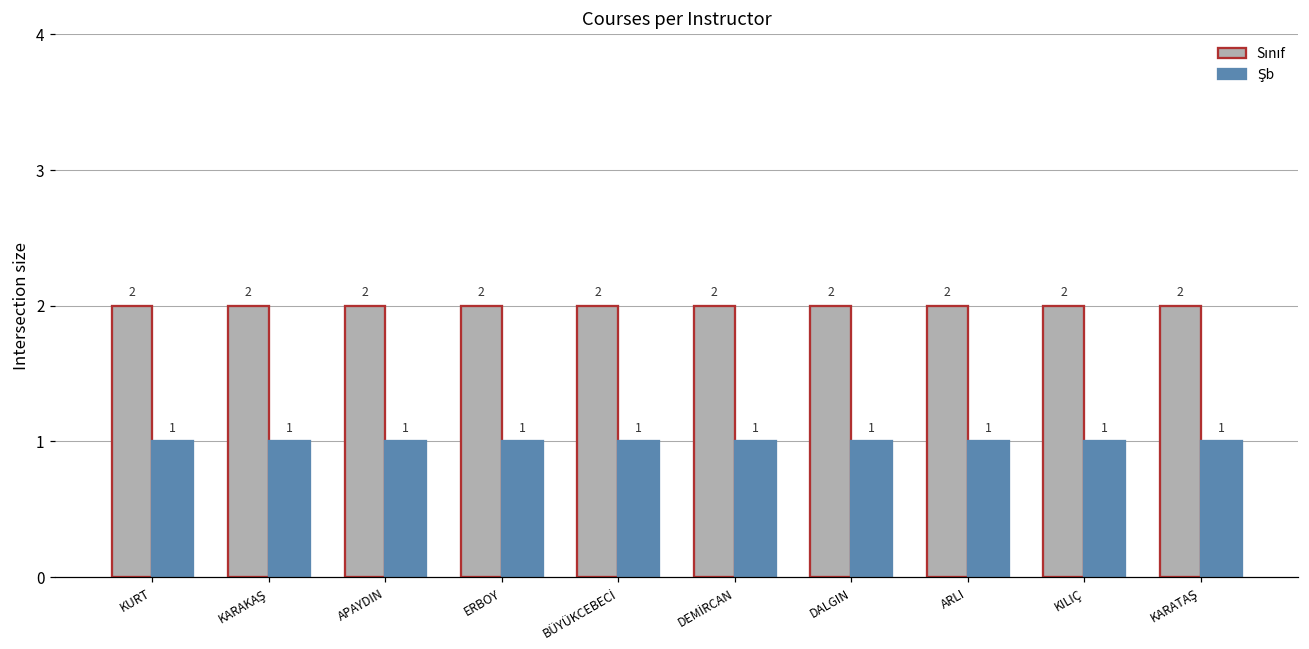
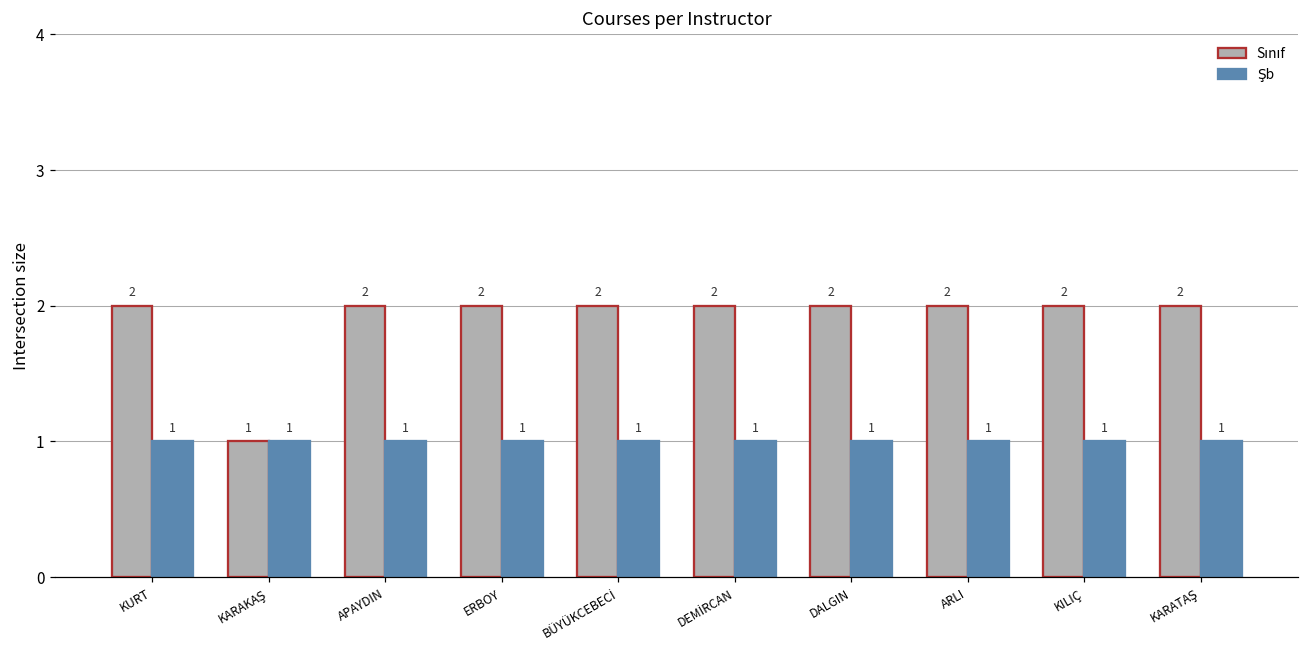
  {
    "Sınıf": {
      "KURT": 2,
-     "KARAKAŞ": 2,
+     "KARAKAŞ": 1,
      "APAYDIN": 2,
      "ERBOY": 2,
      "BÜYÜKCEBECİ": 2,
      "DEMİRCAN": 2,
      "DALGIN": 2,
      "ARLI": 2,
      "KILIÇ": 2,
      "KARATAŞ": 2
    },
    "Şb": {
      "KURT": 1,
      "KARAKAŞ": 1,
      "APAYDIN": 1,
      "ERBOY": 1,
      "BÜYÜKCEBECİ": 1,
      "DEMİRCAN": 1,
      "DALGIN": 1,
      "ARLI": 1,
      "KILIÇ": 1,
      "KARATAŞ": 1
    }
  }
